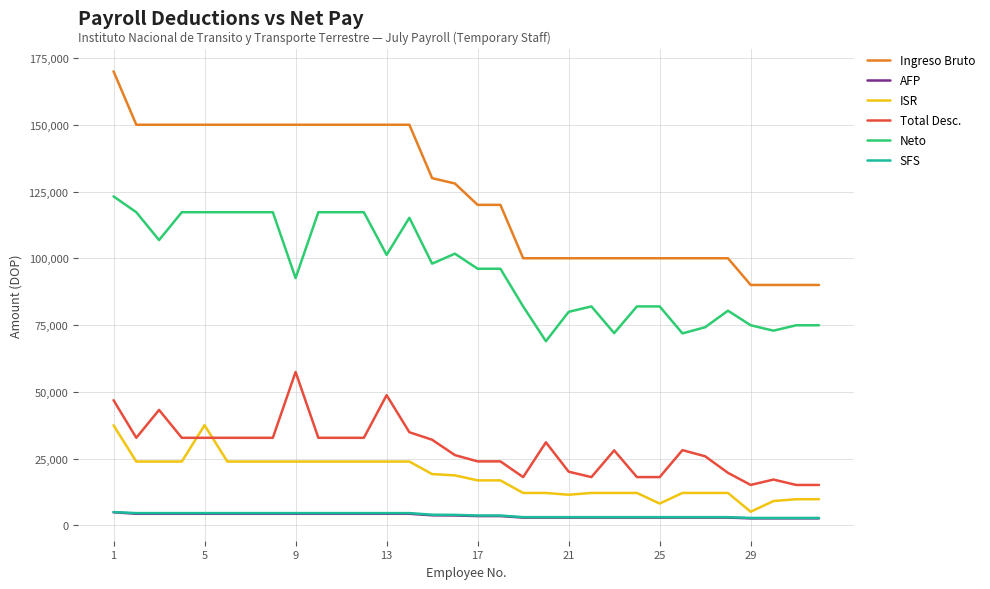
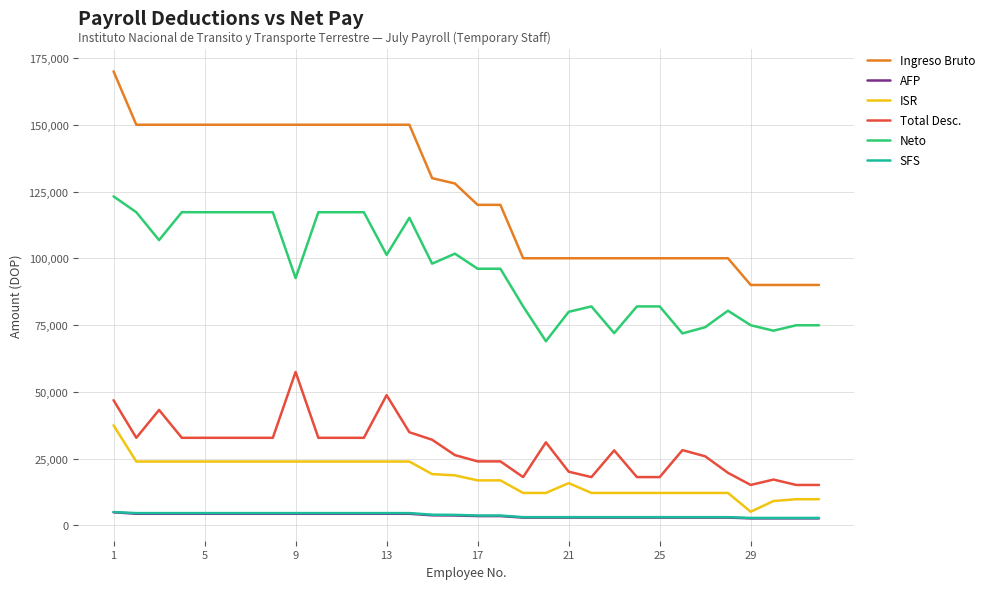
  {
    "ISR": {
      "1": "37,000",
-     "5": "37,000",
+     "5": "24,000",
      "9": "24,000",
      "13": "24,000",
      "17": "17,000",
-     "21": "11,000",
-     "25": "8,000",
+     "21": "16,000",
+     "25": "12,000",
      "29": "5,000"
    }
  }
